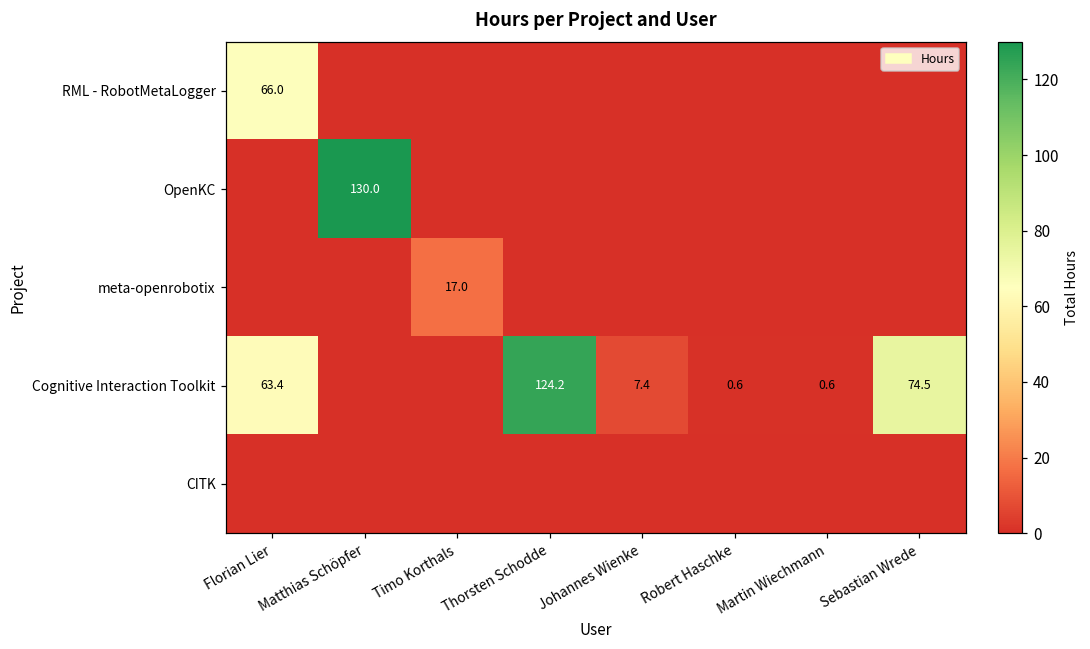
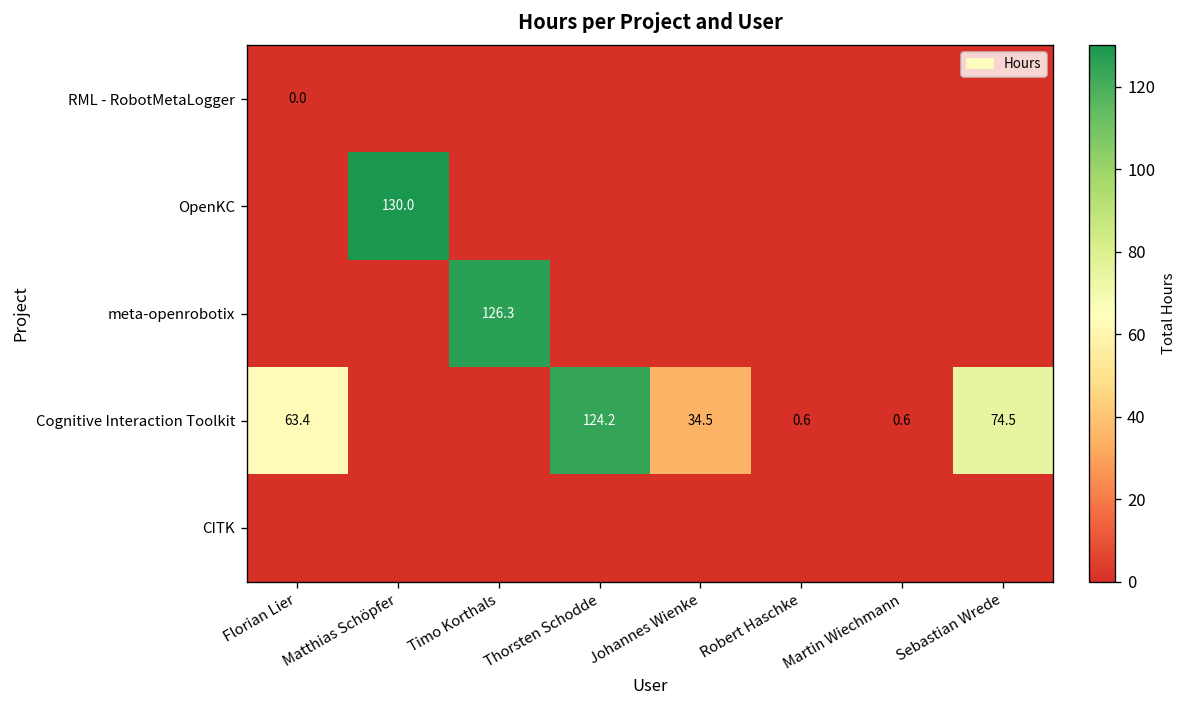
  {
    "RML - RobotMetaLogger": {
-     "Florian Lier": 66.0
+     "Florian Lier": 0.0
    },
    "OpenKC": {
      "Matthias Schöpfer": 130.0
    },
    "meta-openrobotix": {
-     "Timo Korthals": 17.0
+     "Timo Korthals": 126.3
    },
    "Cognitive Interaction Toolkit": {
      "Florian Lier": 63.4,
      "Thorsten Schodde": 124.2,
-     "Johannes Wienke": 7.4,
+     "Johannes Wienke": 34.5,
      "Robert Haschke": 0.6,
      "Martin Wiechmann": 0.6,
      "Sebastian Wrede": 74.5
    }
  }
